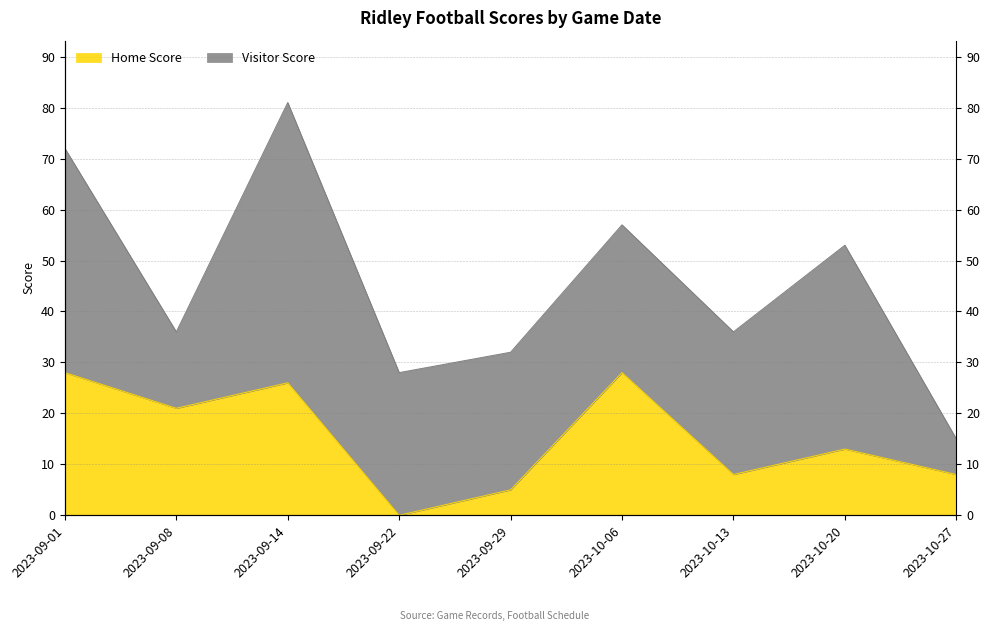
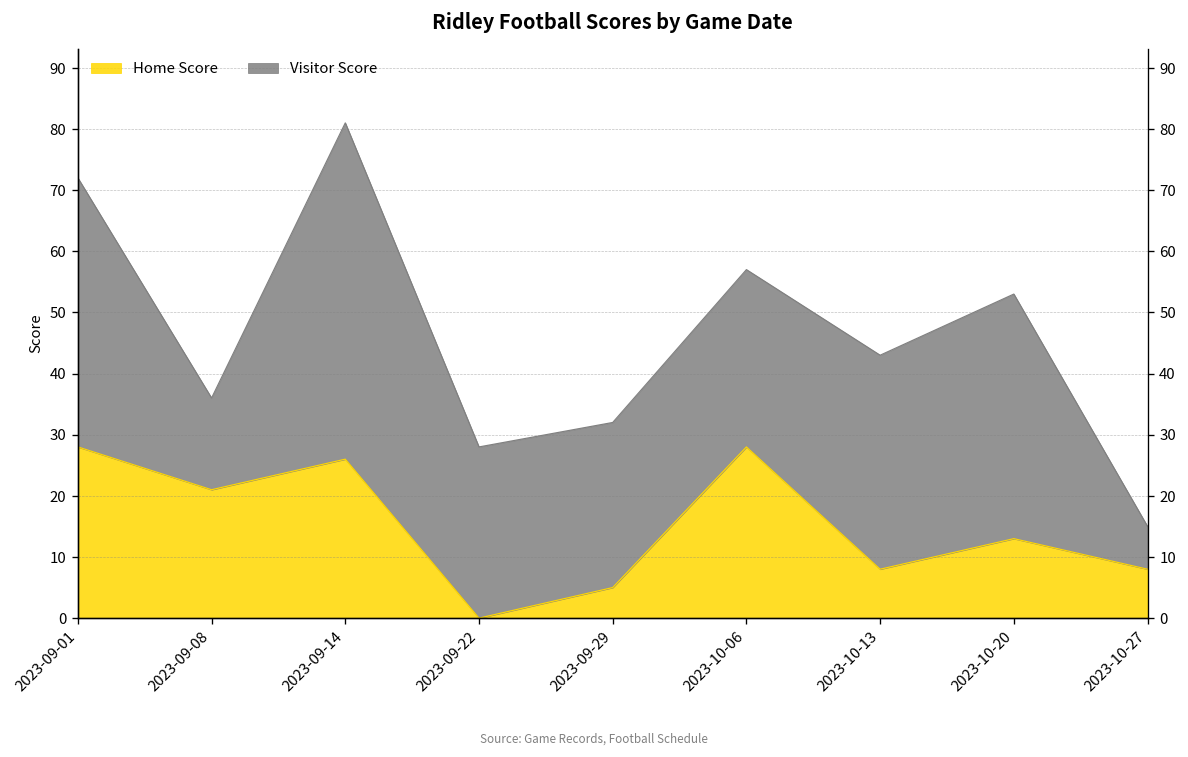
  {
    "Home Score": {
      "2023-09-01": 28,
      "2023-09-08": 21,
      "2023-09-14": 26,
      "2023-09-22": 0,
      "2023-09-29": 5,
      "2023-10-06": 28,
      "2023-10-13": 8,
      "2023-10-20": 13,
      "2023-10-27": 8
    },
    "Visitor Score": {
      "2023-09-01": 44,
      "2023-09-08": 15,
      "2023-09-14": 55,
      "2023-09-22": 28,
      "2023-09-29": 27,
      "2023-10-06": 29,
-     "2023-10-13": 28,
+     "2023-10-13": 35,
      "2023-10-20": 40,
      "2023-10-27": 7
    }
  }
